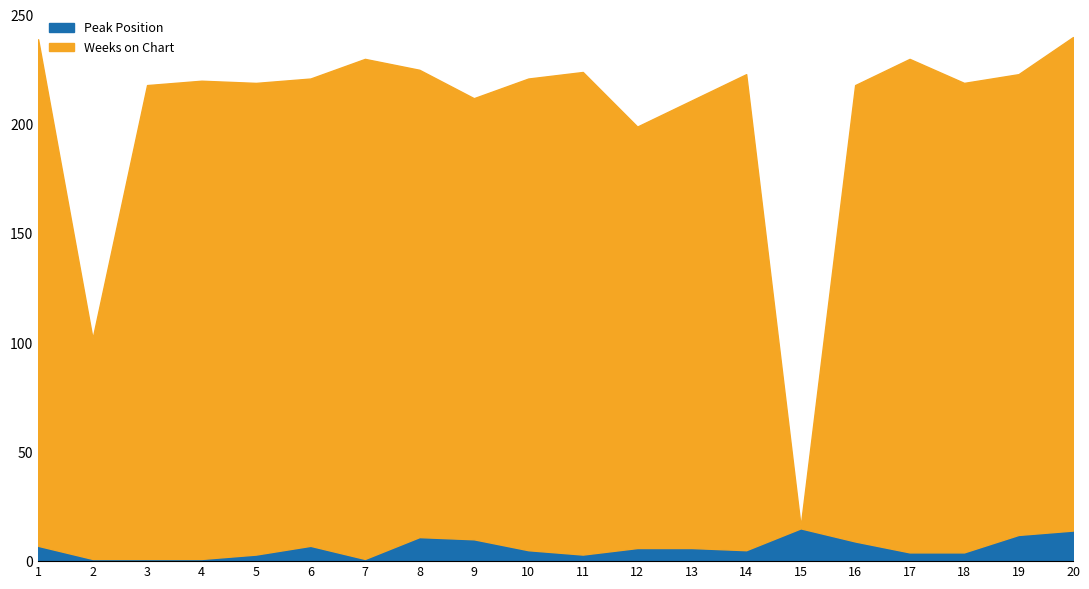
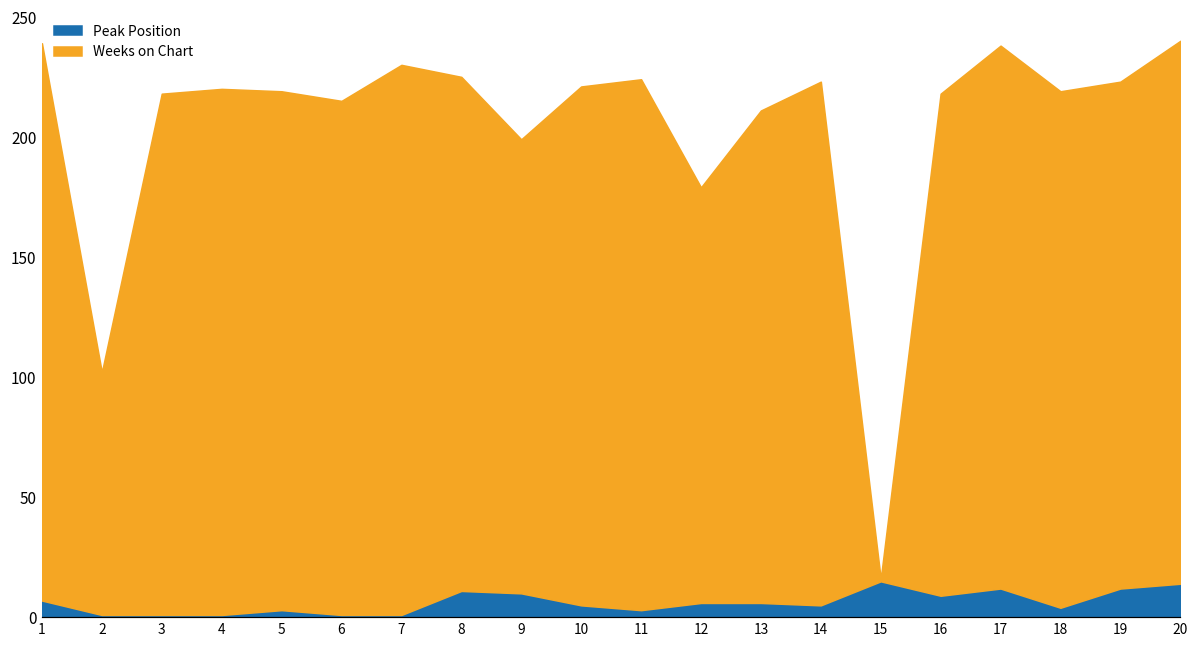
  {
    "Peak Position": {
-     "6": 7,
-     "17": 4
+     "6": 1,
+     "17": 12
    },
    "Weeks on Chart": {
      "1": 232,
      "2": 101,
      "3": 217,
      "4": 219,
      "5": 216,
      "6": 214,
      "7": 229,
      "8": 214,
-     "9": 202,
+     "9": 189,
      "10": 216,
      "11": 221,
-     "12": 193,
+     "12": 173,
      "13": 205,
      "14": 218,
      "16": 209,
      "17": 226,
      "18": 215,
      "19": 211,
      "20": 226
    }
  }
